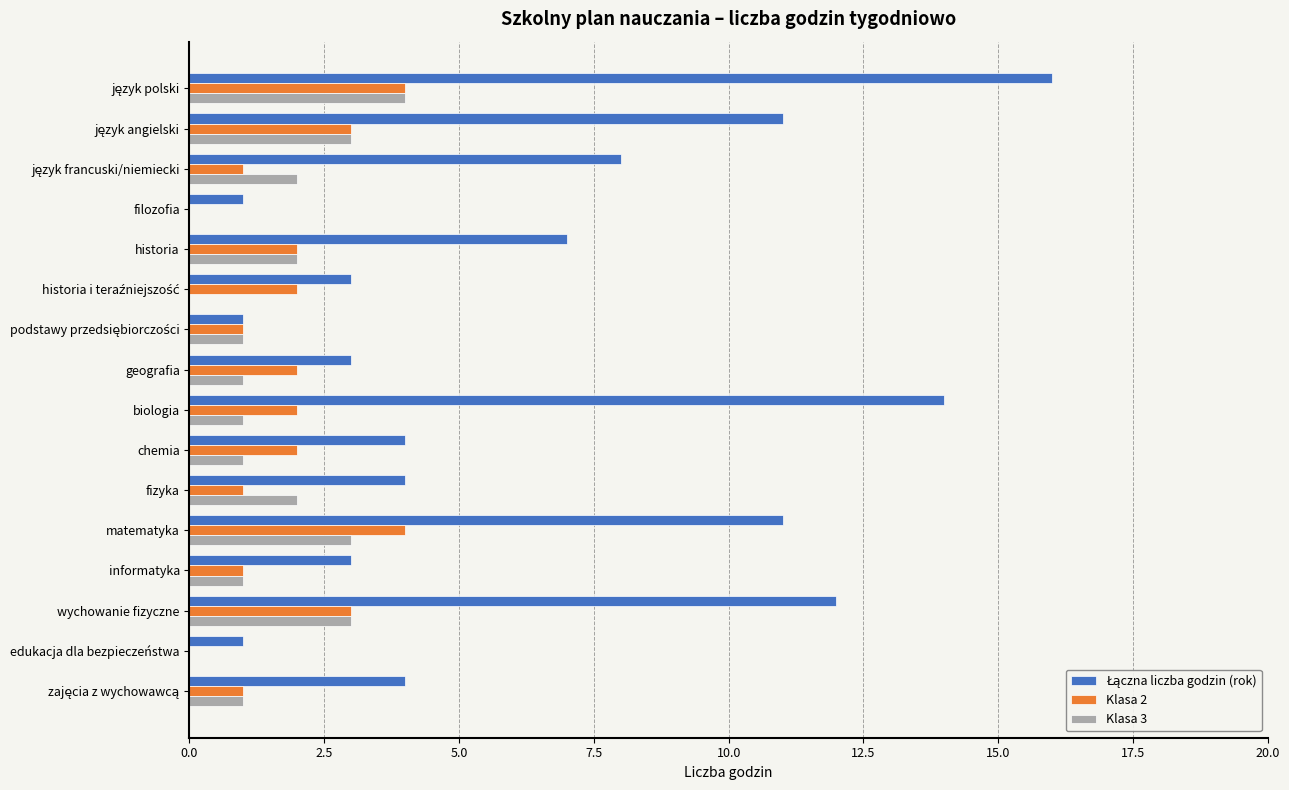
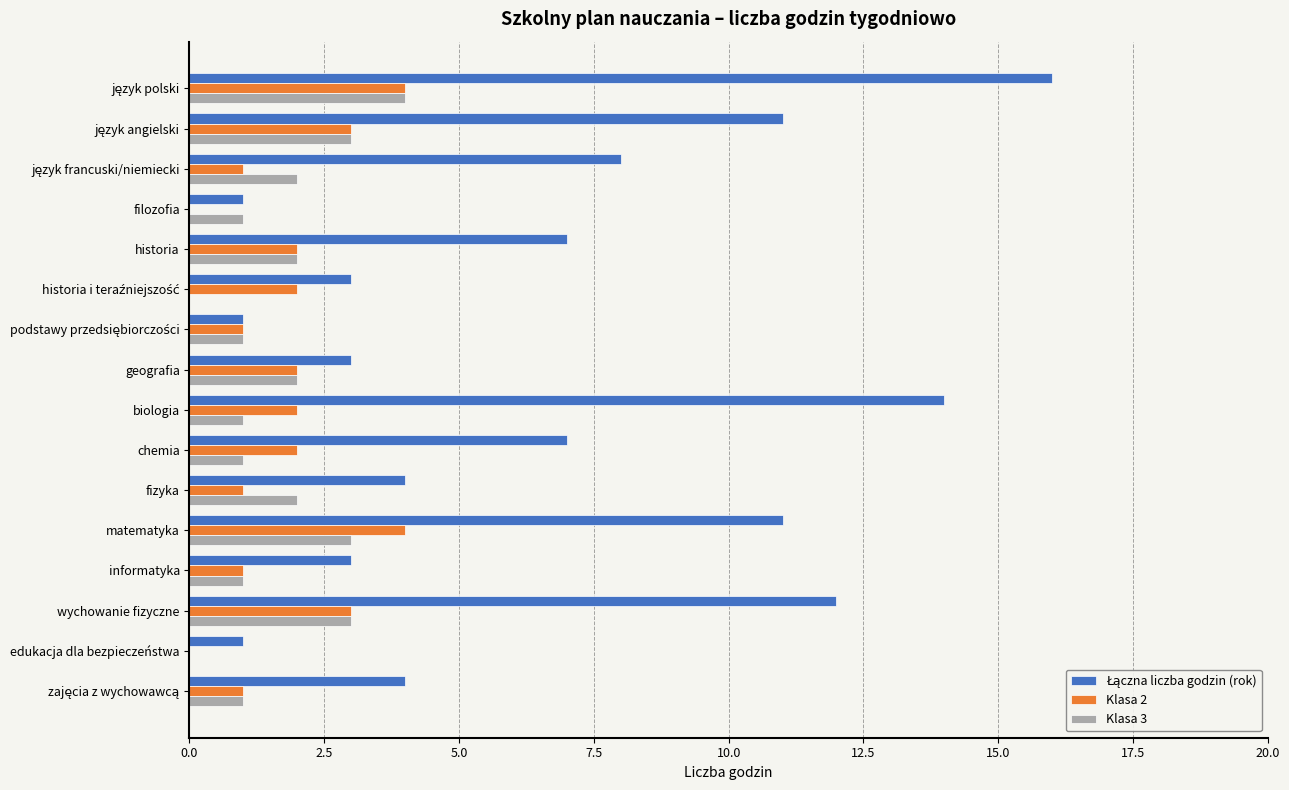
  {
    "Łączna liczba godzin (rok)": {
      "język polski": 16,
      "język angielski": 11,
      "język francuski/niemiecki": 8,
      "filozofia": 1,
      "historia": 7,
      "historia i teraźniejszość": 3,
      "podstawy przedsiębiorczości": 1,
      "geografia": 3,
      "biologia": 14,
-     "chemia": 4,
+     "chemia": 7,
      "fizyka": 4,
      "matematyka": 11,
      "informatyka": 3,
      "wychowanie fizyczne": 12,
      "edukacja dla bezpieczeństwa": 1,
      "zajęcia z wychowawcą": 4
    },
    "Klasa 2": {
      "język polski": 4,
      "język angielski": 3,
      "język francuski/niemiecki": 1,
      "filozofia": 0,
      "historia": 2,
      "historia i teraźniejszość": 2,
      "podstawy przedsiębiorczości": 1,
      "geografia": 2,
      "biologia": 2,
      "chemia": 2,
      "fizyka": 1,
      "matematyka": 4,
      "informatyka": 1,
      "wychowanie fizyczne": 3,
      "edukacja dla bezpieczeństwa": 0,
      "zajęcia z wychowawcą": 1
    },
    "Klasa 3": {
      "język polski": 4,
      "język angielski": 3,
      "język francuski/niemiecki": 2,
-     "filozofia": 0,
+     "filozofia": 1,
      "historia": 2,
      "historia i teraźniejszość": 0,
      "podstawy przedsiębiorczości": 1,
-     "geografia": 1,
+     "geografia": 2,
      "biologia": 1,
      "chemia": 1,
      "fizyka": 2,
      "matematyka": 3,
      "informatyka": 1,
      "wychowanie fizyczne": 3,
      "edukacja dla bezpieczeństwa": 0,
      "zajęcia z wychowawcą": 1
    }
  }
